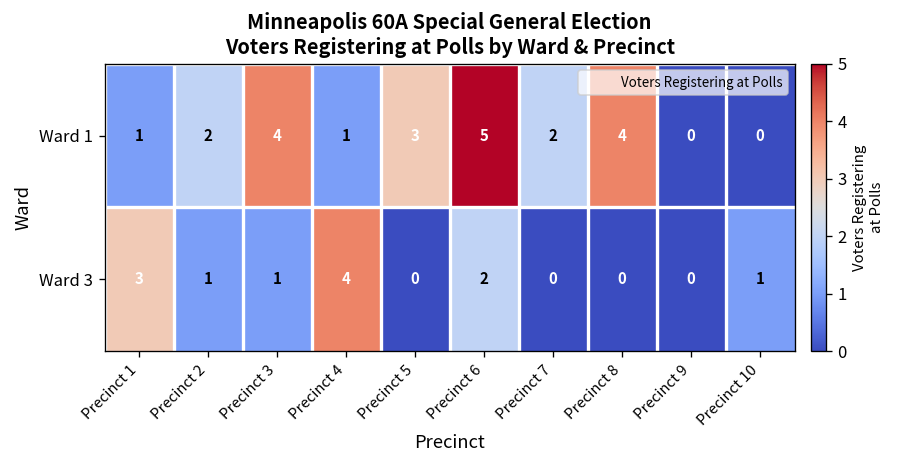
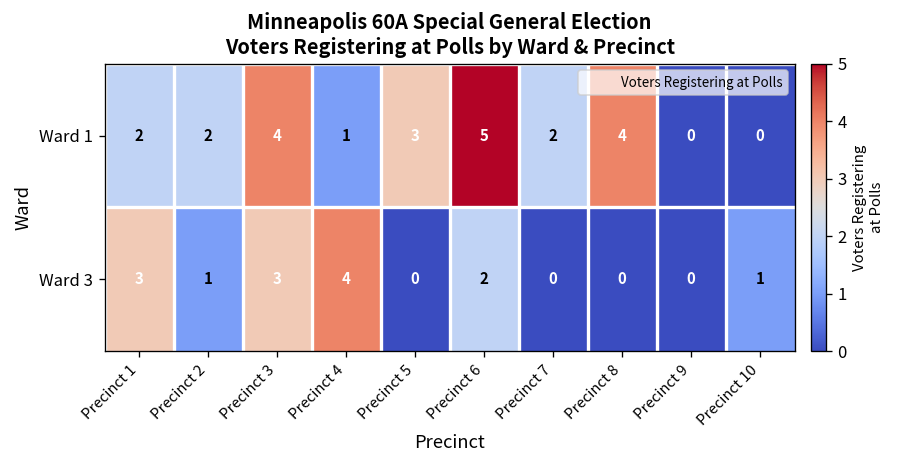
  {
    "Ward 1": {
-     "Precinct 1": 1,
+     "Precinct 1": 2,
      "Precinct 2": 2,
      "Precinct 3": 4,
      "Precinct 4": 1,
      "Precinct 5": 3,
      "Precinct 6": 5,
      "Precinct 7": 2,
      "Precinct 8": 4,
      "Precinct 9": 0,
      "Precinct 10": 0
    },
    "Ward 3": {
      "Precinct 1": 3,
      "Precinct 2": 1,
-     "Precinct 3": 1,
+     "Precinct 3": 3,
      "Precinct 4": 4,
      "Precinct 5": 0,
      "Precinct 6": 2,
      "Precinct 7": 0,
      "Precinct 8": 0,
      "Precinct 9": 0,
      "Precinct 10": 1
    }
  }
